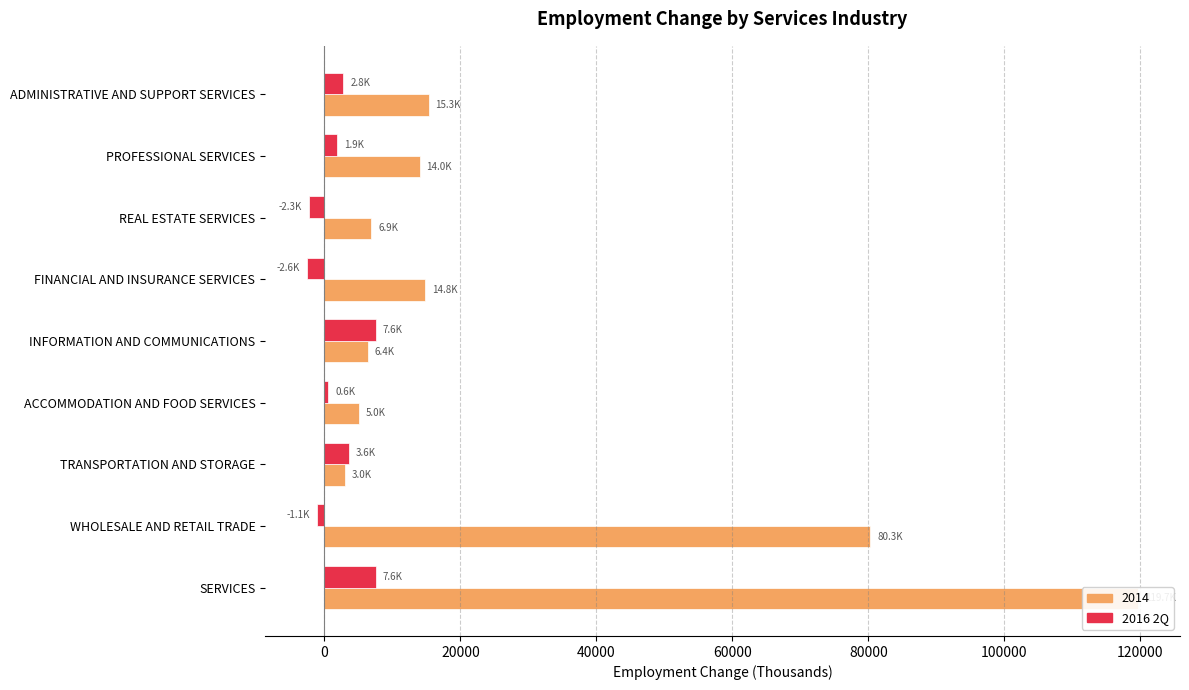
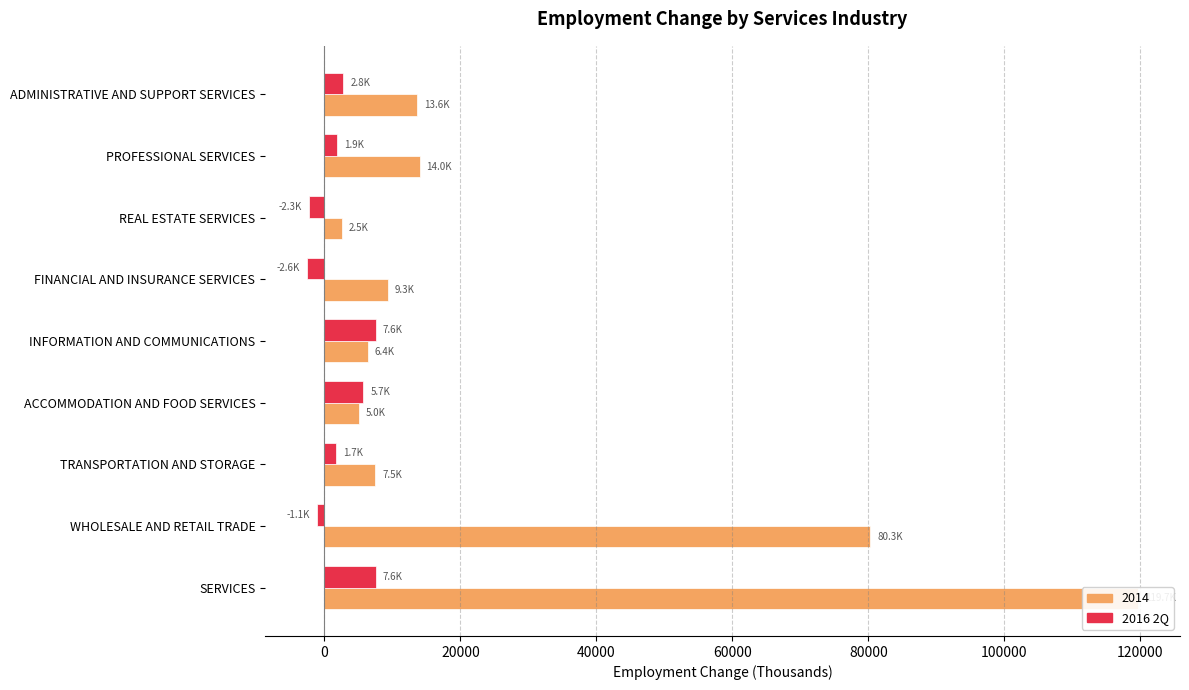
  {
    "2014": {
-     "ADMINISTRATIVE AND SUPPORT SERVICES": "15.3K",
+     "ADMINISTRATIVE AND SUPPORT SERVICES": "13.6K",
      "PROFESSIONAL SERVICES": "14.0K",
-     "REAL ESTATE SERVICES": "6.9K",
-     "FINANCIAL AND INSURANCE SERVICES": "14.8K",
+     "REAL ESTATE SERVICES": "2.5K",
+     "FINANCIAL AND INSURANCE SERVICES": "9.3K",
      "INFORMATION AND COMMUNICATIONS": "6.4K",
      "ACCOMMODATION AND FOOD SERVICES": "5.0K",
-     "TRANSPORTATION AND STORAGE": "3.0K",
+     "TRANSPORTATION AND STORAGE": "7.5K",
      "WHOLESALE AND RETAIL TRADE": "80.3K"
    },
    "2016 2Q": {
      "ADMINISTRATIVE AND SUPPORT SERVICES": "2.8K",
      "PROFESSIONAL SERVICES": "1.9K",
      "REAL ESTATE SERVICES": "-2.3K",
      "FINANCIAL AND INSURANCE SERVICES": "-2.6K",
      "INFORMATION AND COMMUNICATIONS": "7.6K",
-     "ACCOMMODATION AND FOOD SERVICES": "0.6K",
-     "TRANSPORTATION AND STORAGE": "3.6K",
+     "ACCOMMODATION AND FOOD SERVICES": "5.7K",
+     "TRANSPORTATION AND STORAGE": "1.7K",
      "WHOLESALE AND RETAIL TRADE": "-1.1K",
      "SERVICES": "7.6K"
    }
  }
